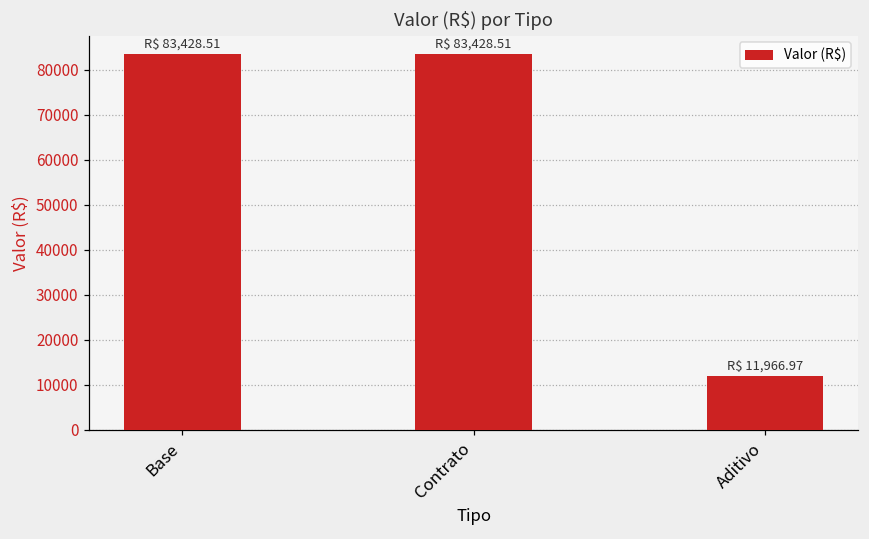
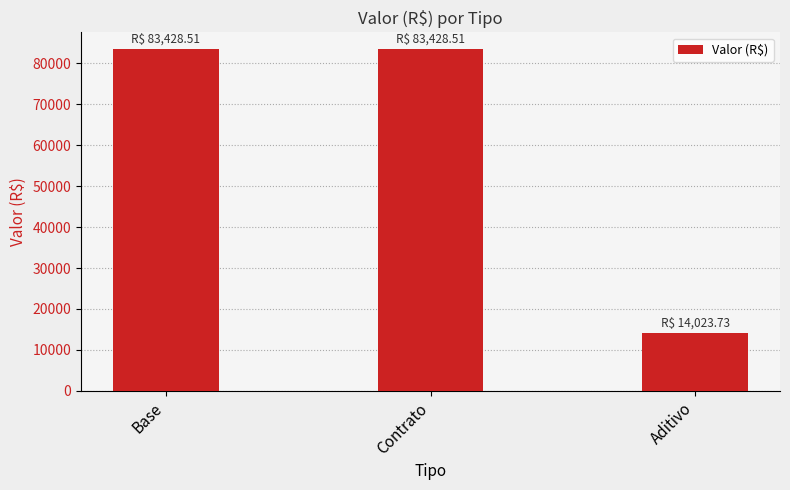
  {
    "Base": "83,428.51",
    "Contrato": "83,428.51",
-   "Aditivo": "11,966.97"
+   "Aditivo": "14,023.73"
  }
